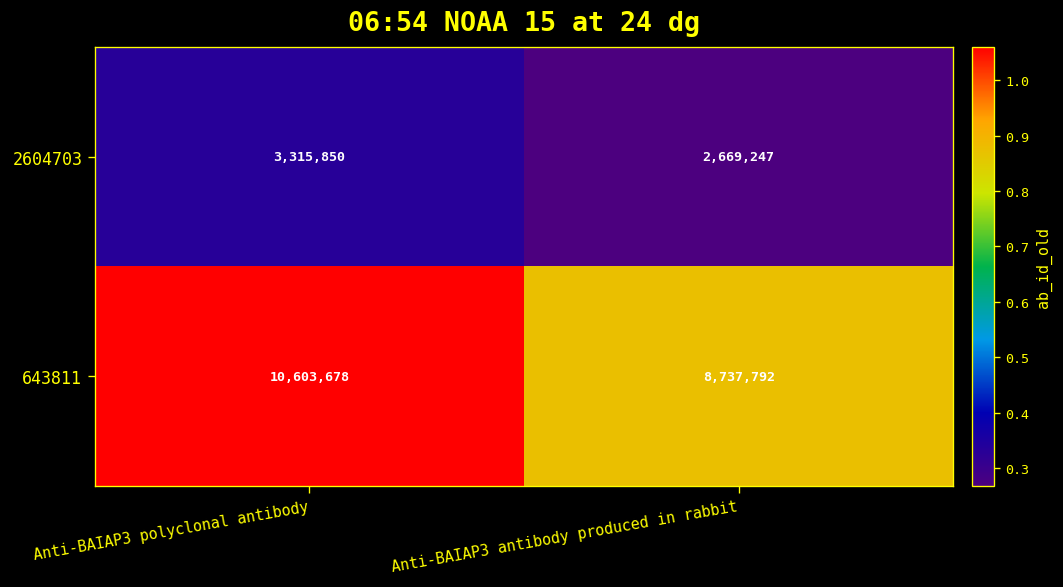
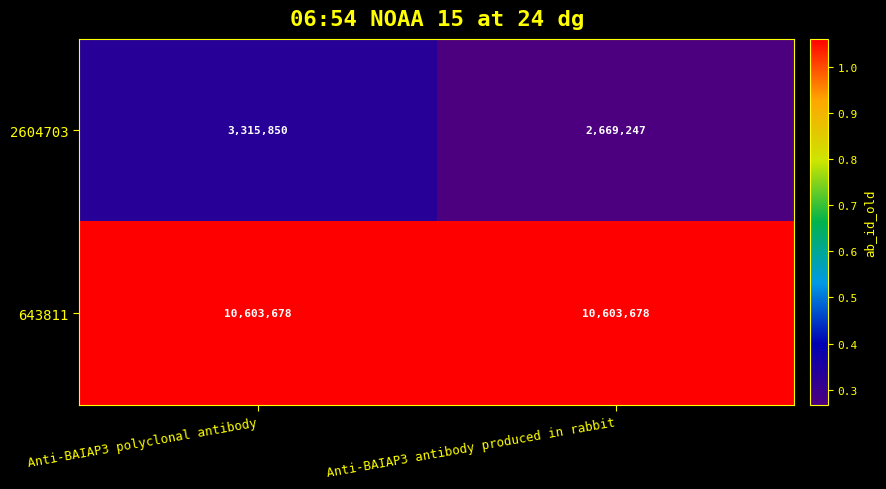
  {
    "2604703": {
      "Anti-BAIAP3 polyclonal antibody": "3,315,850",
      "Anti-BAIAP3 antibody produced in rabbit": "2,669,247"
    },
    "643811": {
      "Anti-BAIAP3 polyclonal antibody": "10,603,678",
-     "Anti-BAIAP3 antibody produced in rabbit": "8,737,792"
+     "Anti-BAIAP3 antibody produced in rabbit": "10,603,678"
    }
  }
